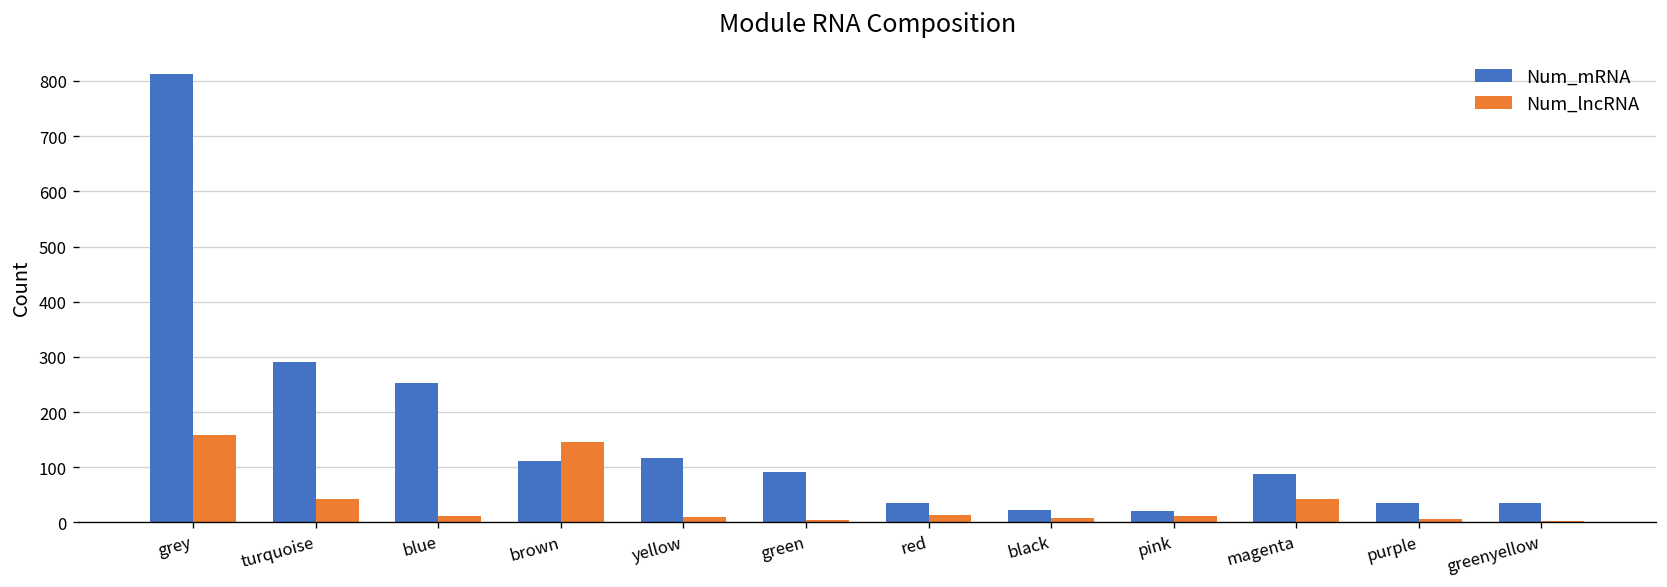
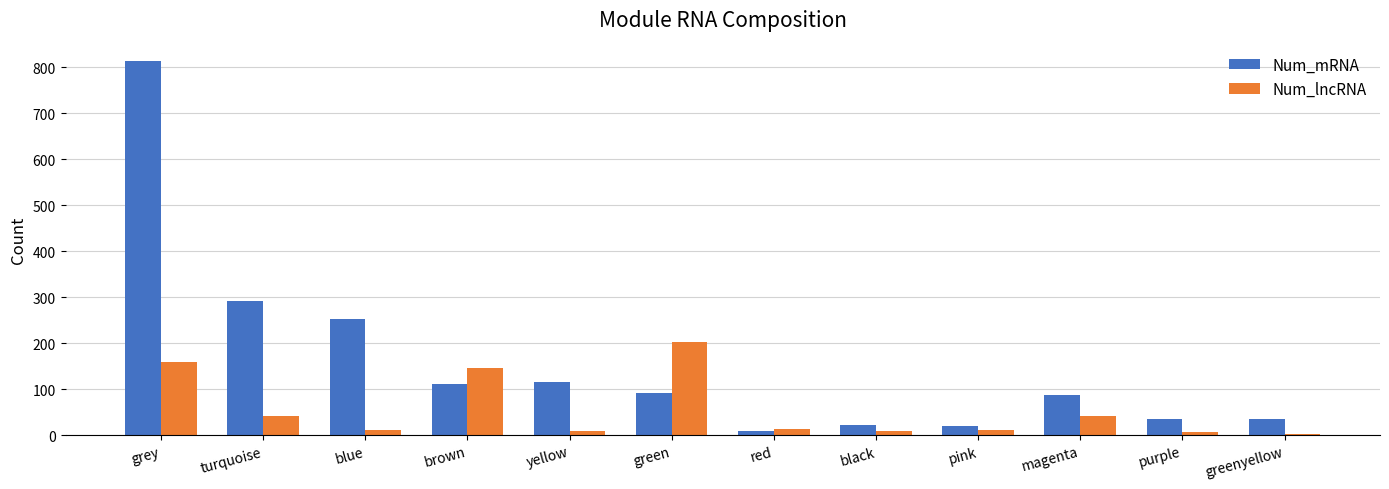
  {
    "Num_mRNA": {
      "grey": 810,
      "turquoise": 290,
      "blue": 250,
      "brown": 110,
      "yellow": 120,
      "green": 90,
-     "red": 40,
+     "red": 10,
      "black": 20,
      "pink": 20,
      "magenta": 90,
      "purple": 40,
      "greenyellow": 40
    },
    "Num_lncRNA": {
      "grey": 160,
      "turquoise": 40,
      "blue": 10,
      "brown": 150,
      "yellow": 10,
-     "green": 10,
+     "green": 200,
      "red": 10,
      "black": 10,
      "pink": 10,
      "magenta": 40,
      "purple": 10
    }
  }
